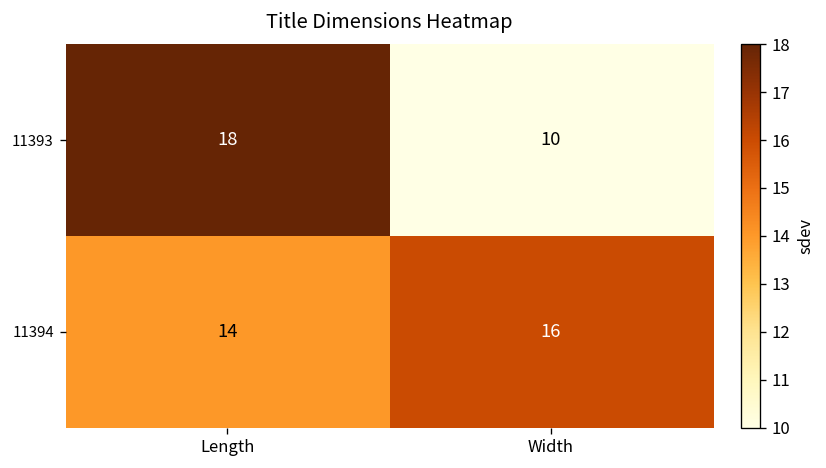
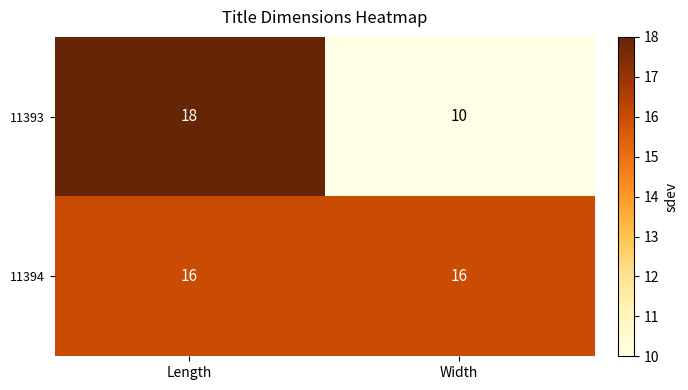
  {
    "11393": {
      "Length": 18,
      "Width": 10
    },
    "11394": {
-     "Length": 14,
+     "Length": 16,
      "Width": 16
    }
  }
